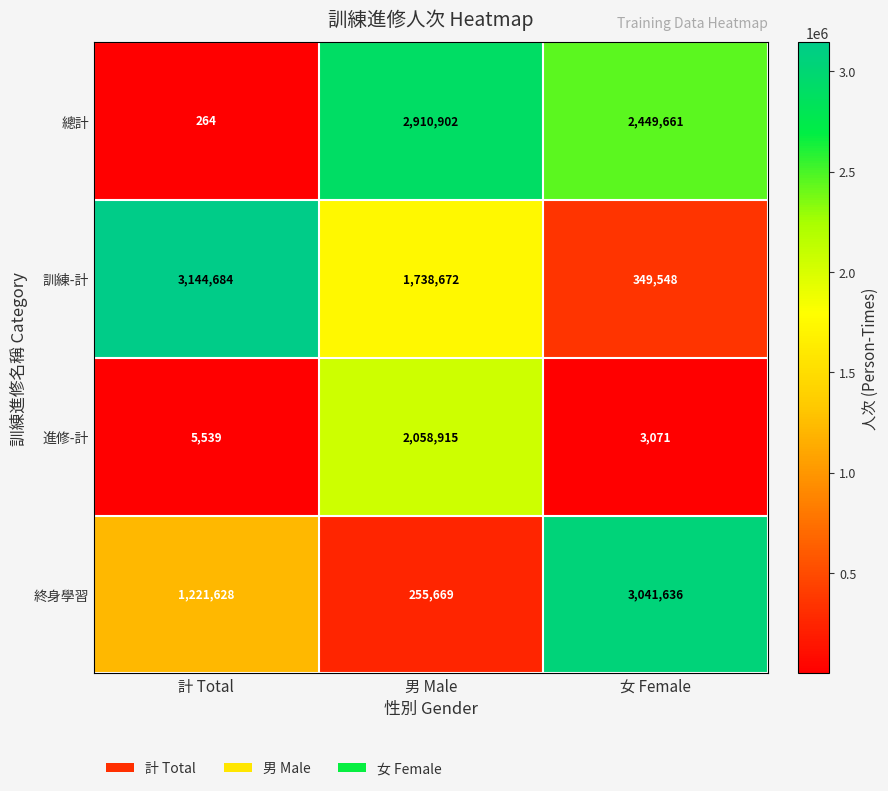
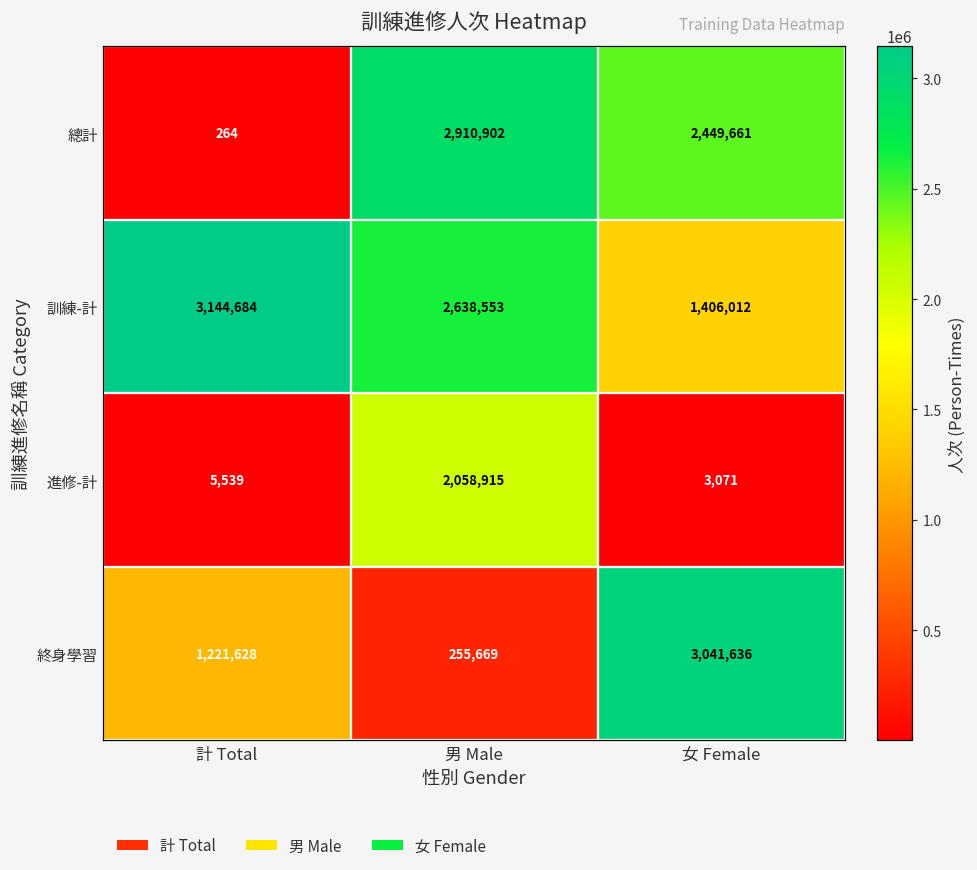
  {
    "總計": {
      "計 Total": "264",
      "男 Male": "2,910,902",
      "女 Female": "2,449,661"
    },
    "訓練-計": {
      "計 Total": "3,144,684",
-     "男 Male": "1,738,672",
-     "女 Female": "349,548"
+     "男 Male": "2,638,553",
+     "女 Female": "1,406,012"
    },
    "進修-計": {
      "計 Total": "5,539",
      "男 Male": "2,058,915",
      "女 Female": "3,071"
    },
    "終身學習": {
      "計 Total": "1,221,628",
      "男 Male": "255,669",
      "女 Female": "3,041,636"
    }
  }
